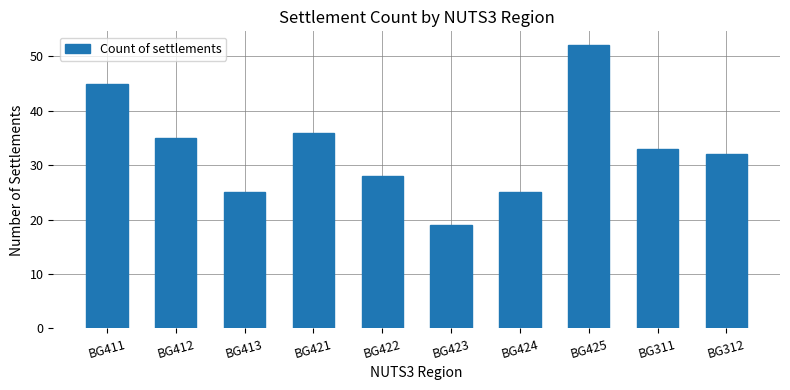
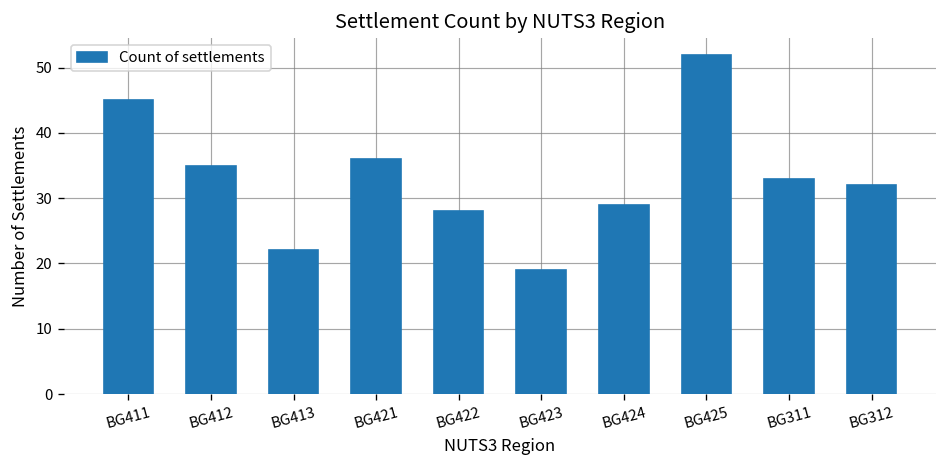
  {
    "BG411": 45,
    "BG412": 35,
-   "BG413": 25,
+   "BG413": 22,
    "BG421": 36,
    "BG422": 28,
    "BG423": 19,
-   "BG424": 25,
+   "BG424": 29,
    "BG425": 52,
    "BG311": 33,
    "BG312": 32
  }
